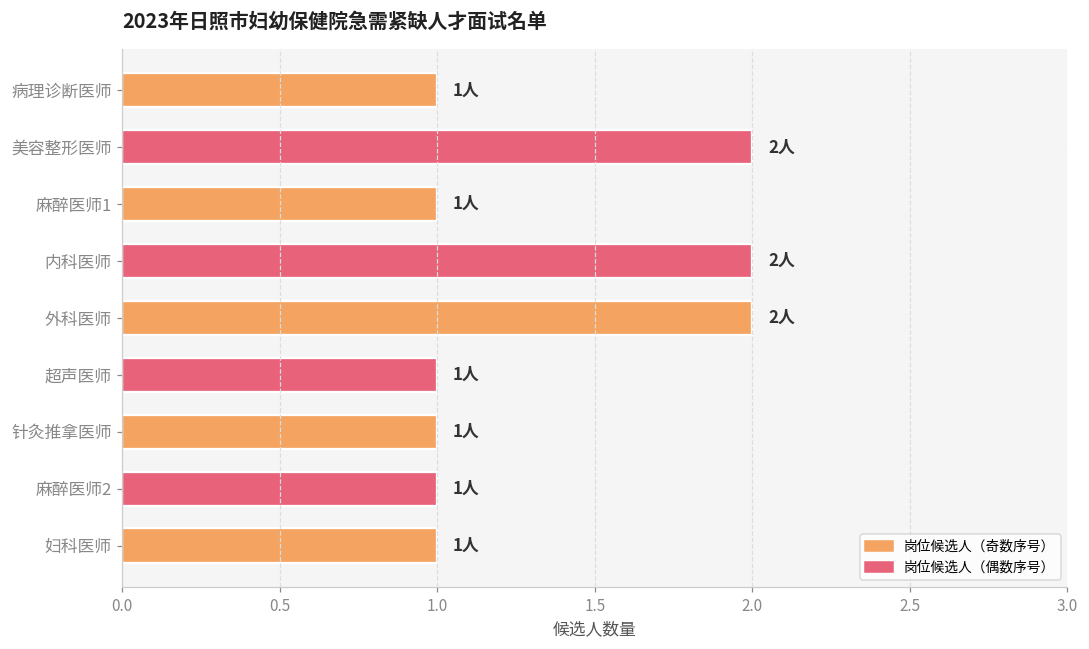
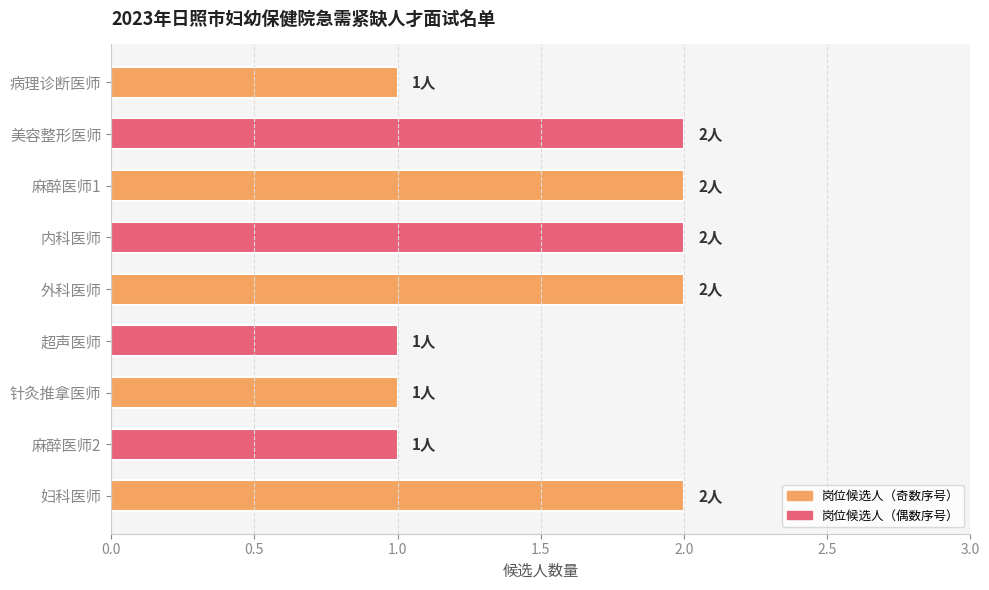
  {
    "病理诊断医师": "1人",
    "美容整形医师": "2人",
-   "麻醉医师1": "1人",
+   "麻醉医师1": "2人",
    "内科医师": "2人",
    "外科医师": "2人",
    "超声医师": "1人",
    "针灸推拿医师": "1人",
    "麻醉医师2": "1人",
-   "妇科医师": "1人"
+   "妇科医师": "2人"
  }
